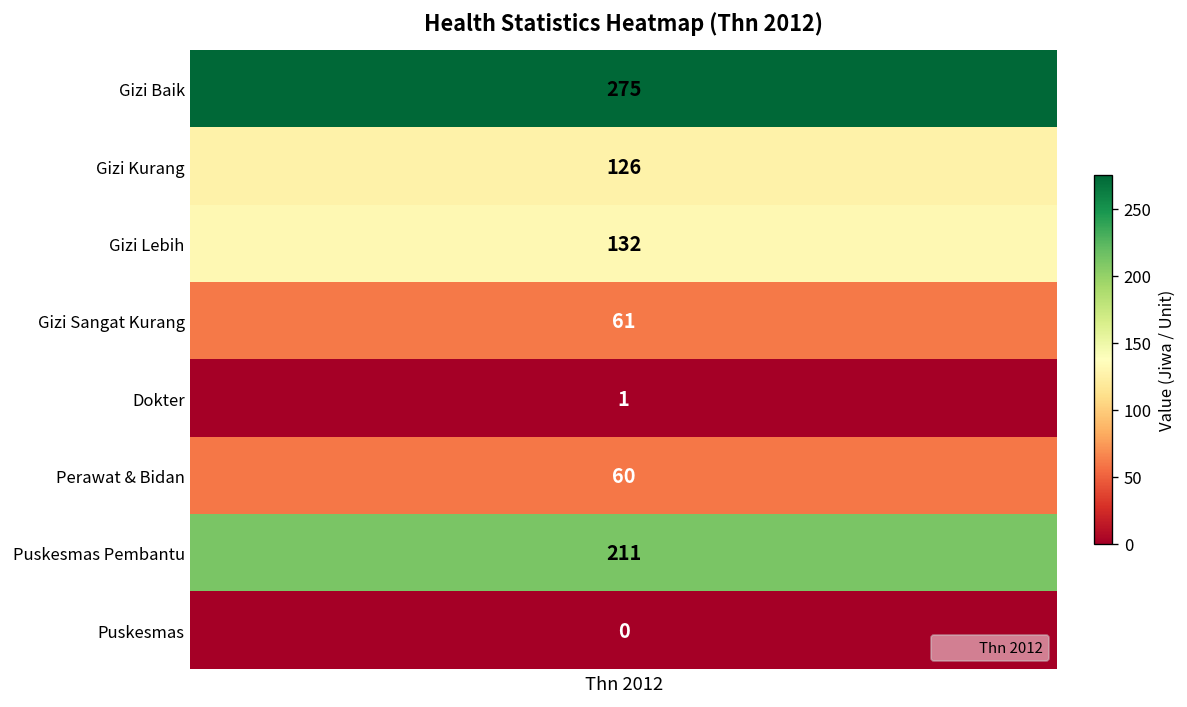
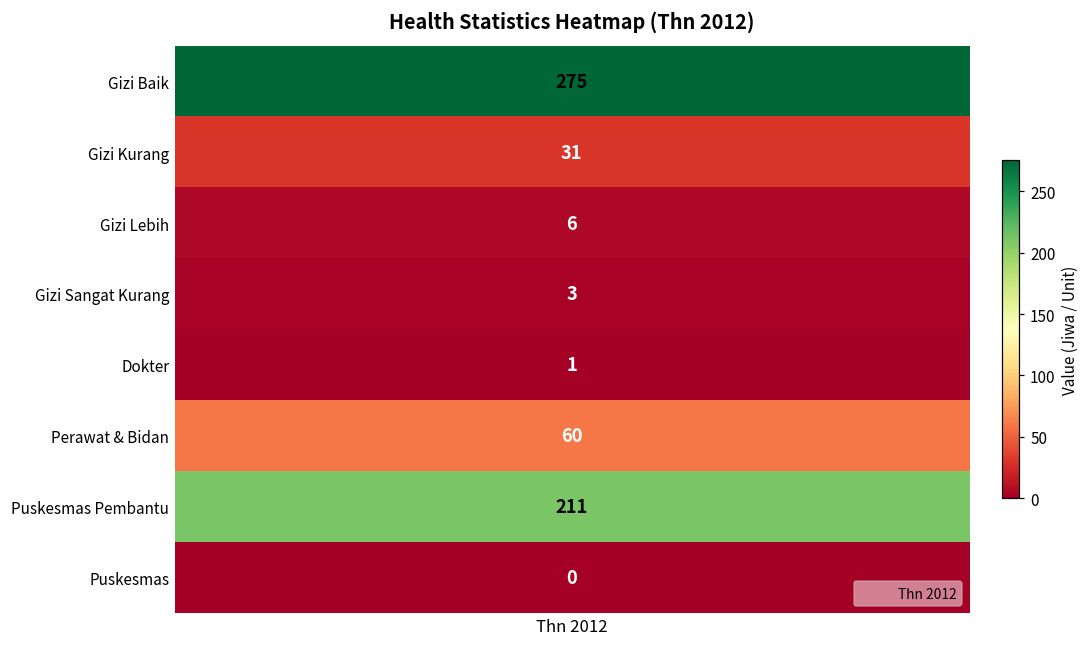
  {
    "Gizi Baik": {
      "Thn 2012": 275
    },
    "Gizi Kurang": {
-     "Thn 2012": 126
+     "Thn 2012": 31
    },
    "Gizi Lebih": {
-     "Thn 2012": 132
+     "Thn 2012": 6
    },
    "Gizi Sangat Kurang": {
-     "Thn 2012": 61
+     "Thn 2012": 3
    },
    "Dokter": {
      "Thn 2012": 1
    },
    "Perawat & Bidan": {
      "Thn 2012": 60
    },
    "Puskesmas Pembantu": {
      "Thn 2012": 211
    },
    "Puskesmas": {
      "Thn 2012": 0
    }
  }
